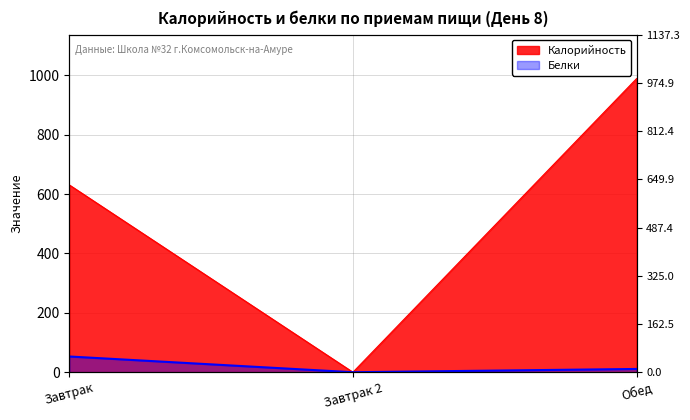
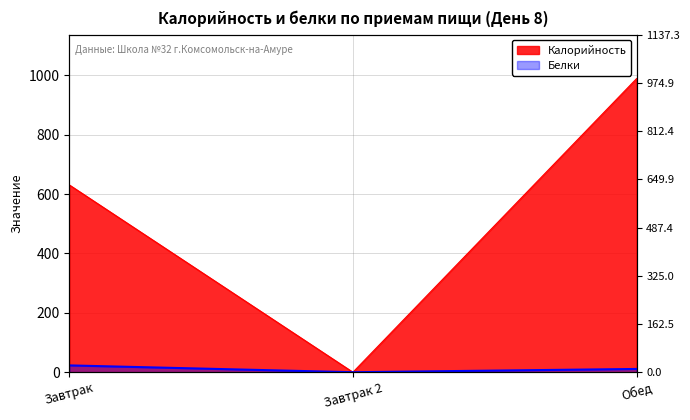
  {
    "Калорийность": {
      "Завтрак": 630,
      "Обед": 990
    },
    "Белки": {
-     "Завтрак": 50,
+     "Завтрак": 20,
      "Обед": 10
    }
  }
